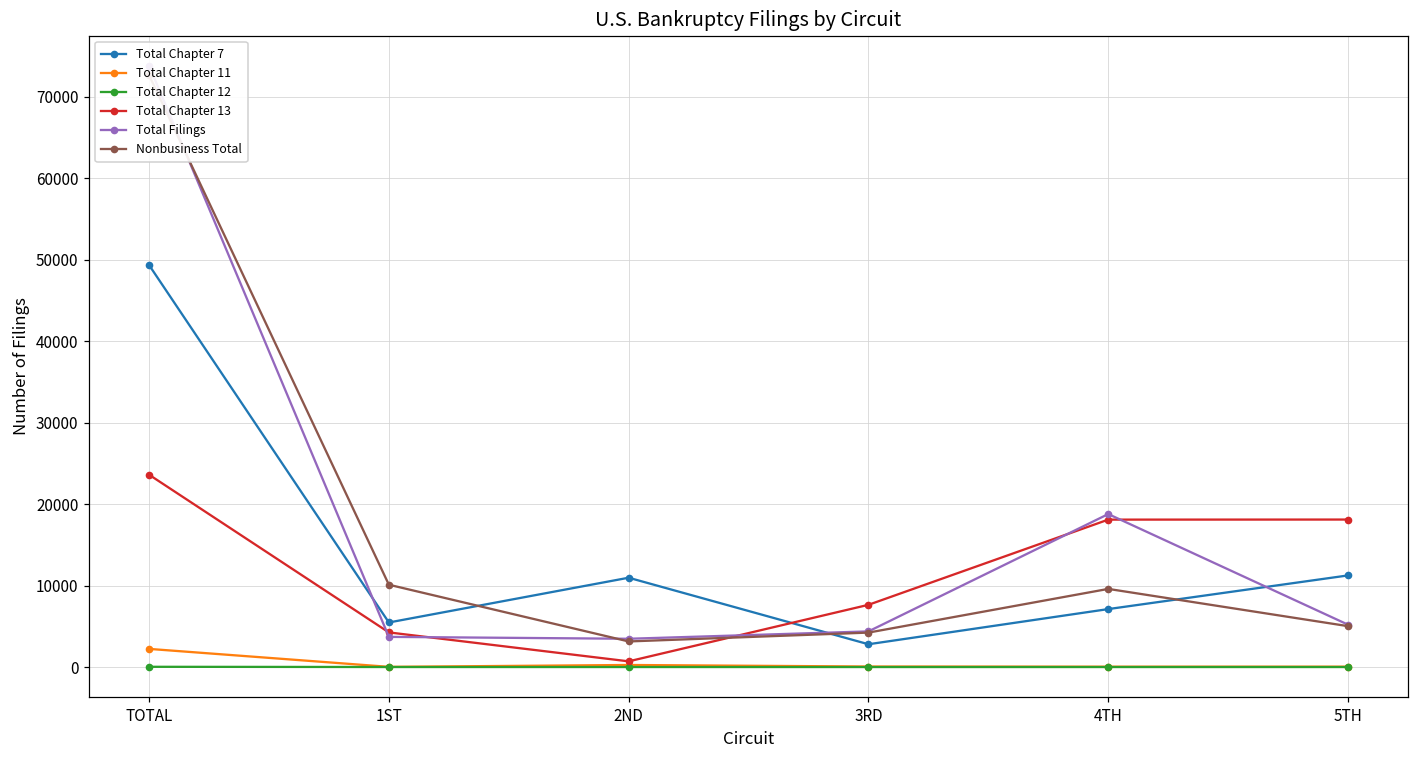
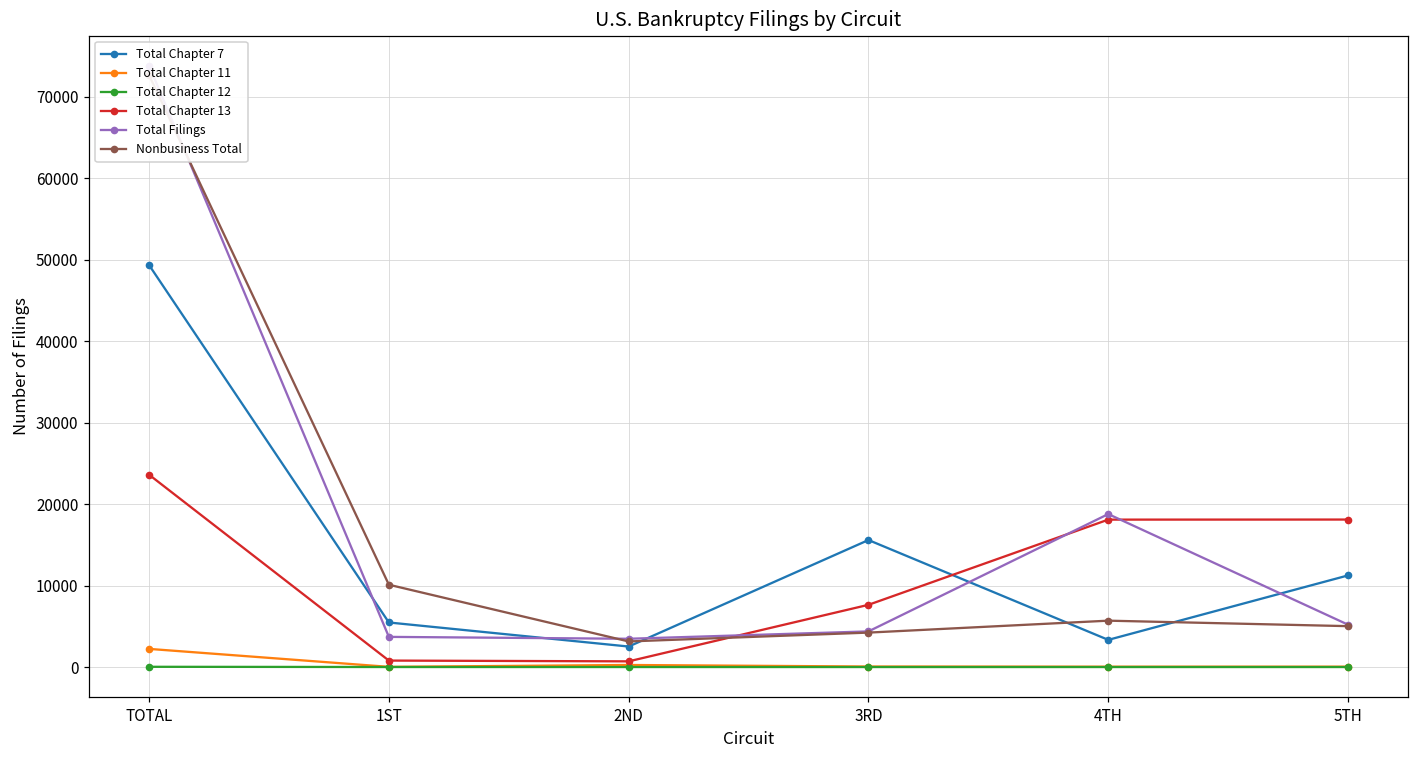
  {
    "Total Chapter 7": {
      "TOTAL": 49000,
      "1ST": 5000,
-     "2ND": 11000,
-     "3RD": 3000,
-     "4TH": 7000,
+     "2ND": 3000,
+     "3RD": 16000,
+     "4TH": 3000,
      "5TH": 11000
    },
    "Total Chapter 11": {
      "TOTAL": 2000
    },
    "Total Chapter 12": {
      "TOTAL": 0
    },
    "Total Chapter 13": {
      "TOTAL": 24000,
-     "1ST": 4000,
+     "1ST": 1000,
      "2ND": 1000,
      "3RD": 8000,
      "4TH": 18000,
      "5TH": 18000
    },
    "Total Filings": {
      "1ST": 4000,
      "4TH": 19000
    },
    "Nonbusiness Total": {
      "1ST": 10000,
-     "4TH": 10000
+     "4TH": 6000
    }
  }
